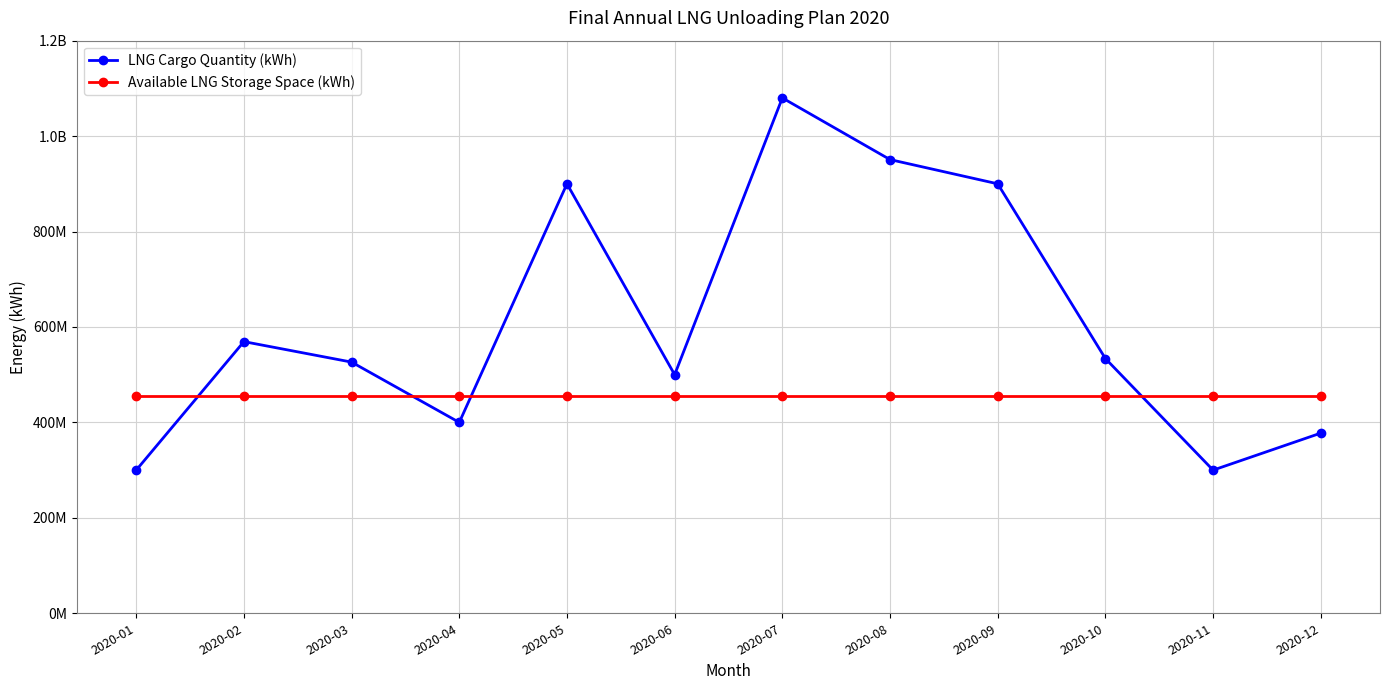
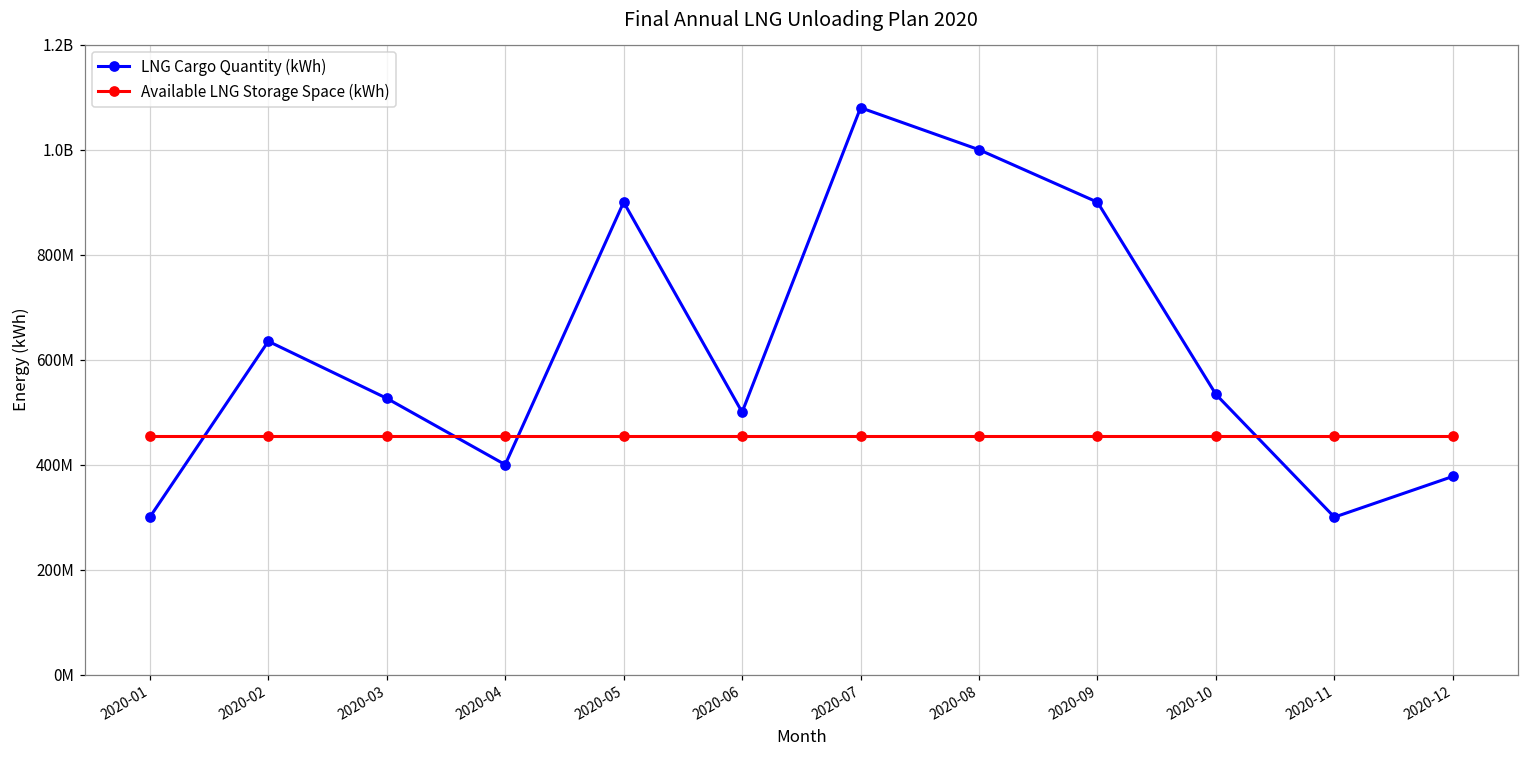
  {
    "LNG Cargo Quantity (kWh)": {
      "2020-01": 300000000,
-     "2020-02": 570000000,
+     "2020-02": 640000000,
      "2020-03": 530000000,
      "2020-04": 400000000,
      "2020-05": 900000000,
      "2020-06": 500000000,
      "2020-07": 1080000000,
-     "2020-08": 950000000,
+     "2020-08": 1000000000,
      "2020-09": 900000000,
      "2020-10": 530000000,
      "2020-11": 300000000,
      "2020-12": 380000000
    },
    "Available LNG Storage Space (kWh)": {
      "2020-01": 460000000,
      "2020-02": 460000000,
      "2020-03": 460000000,
      "2020-04": 460000000,
      "2020-05": 460000000,
      "2020-06": 460000000,
      "2020-07": 460000000,
      "2020-08": 460000000,
      "2020-09": 460000000,
      "2020-10": 460000000,
      "2020-11": 460000000,
      "2020-12": 460000000
    }
  }
